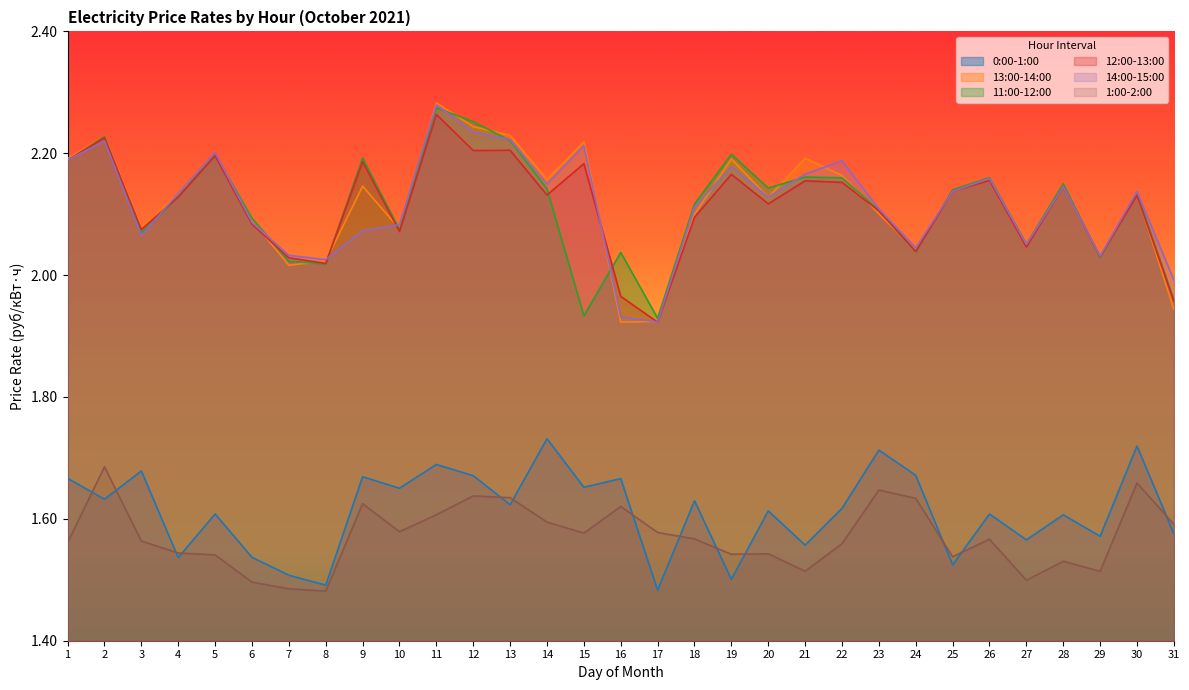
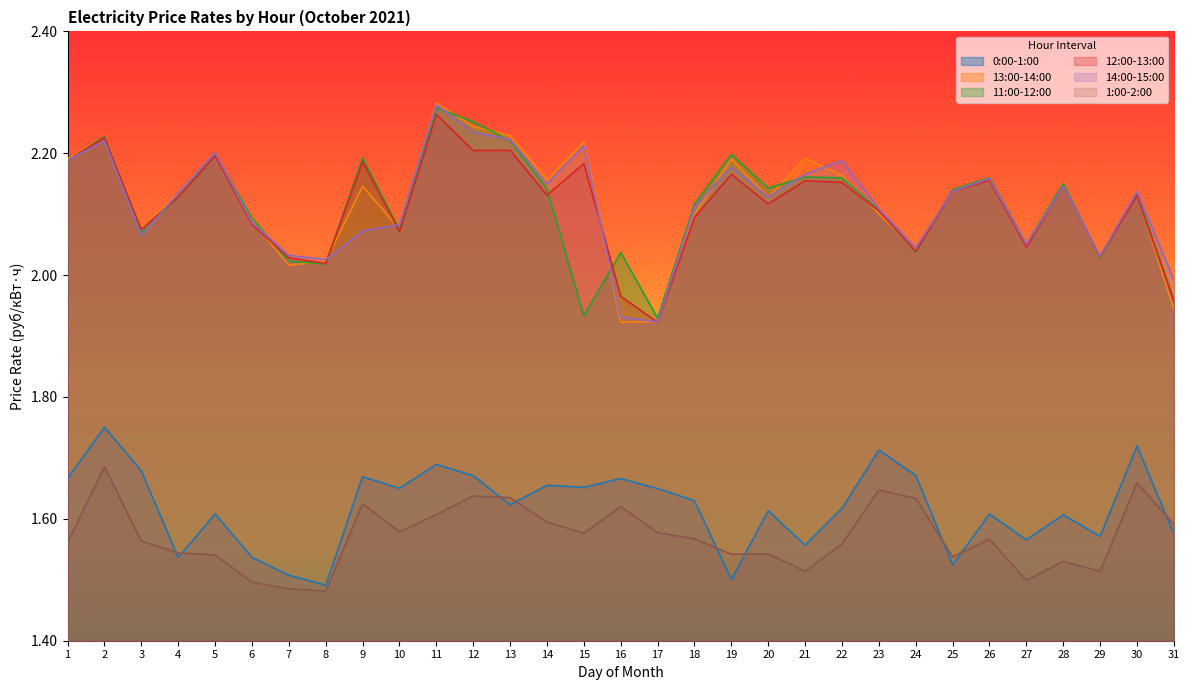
  {
    "0:00-1:00": {
      "1": 1.67,
-     "2": 1.63,
+     "2": 1.75,
      "3": 1.68,
      "4": 1.54,
      "5": 1.61,
      "6": 1.54,
      "7": 1.51,
      "8": 1.49,
      "9": 1.67,
      "10": 1.65,
      "11": 1.69,
      "12": 1.67,
      "13": 1.62,
-     "14": 1.73,
+     "14": 1.66,
      "15": 1.65,
      "16": 1.67,
-     "17": 1.48,
+     "17": 1.65,
      "18": 1.63,
      "19": 1.50,
      "20": 1.61,
      "21": 1.56,
      "22": 1.62,
      "23": 1.71,
      "24": 1.67,
      "25": 1.52,
      "26": 1.61,
      "27": 1.57,
      "28": 1.61,
      "29": 1.57,
      "30": 1.72,
      "31": 1.58
    },
    "11:00-12:00": {
      "7": 2.02,
      "9": 2.19,
      "11": 2.27,
      "12": 2.25,
      "14": 2.14,
      "15": 1.93,
      "16": 2.04,
      "17": 1.93,
      "18": 2.12,
      "19": 2.20,
      "20": 2.14,
      "21": 2.16
    }
  }
